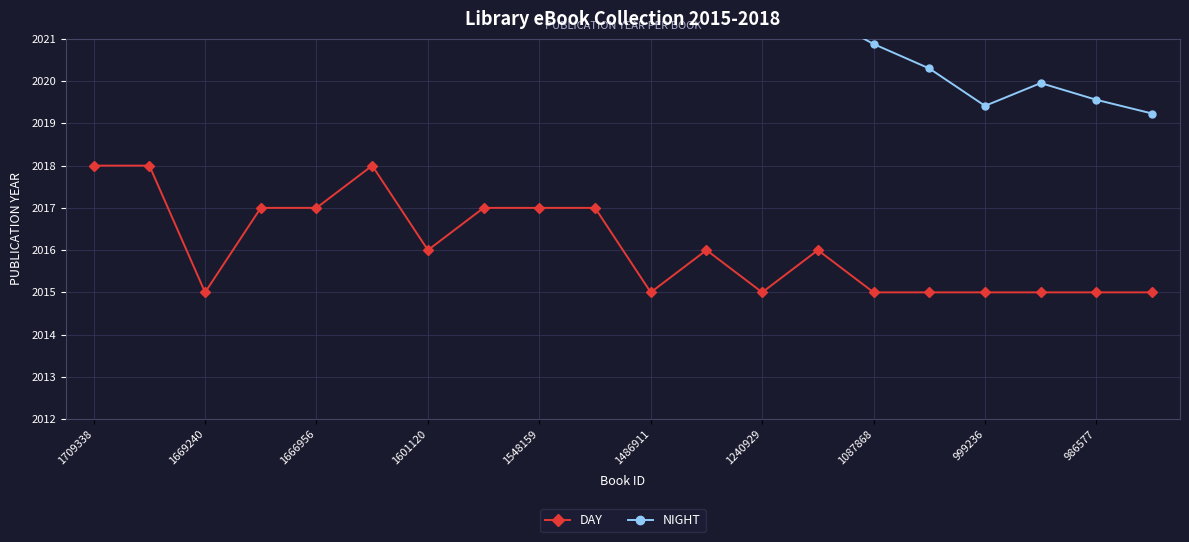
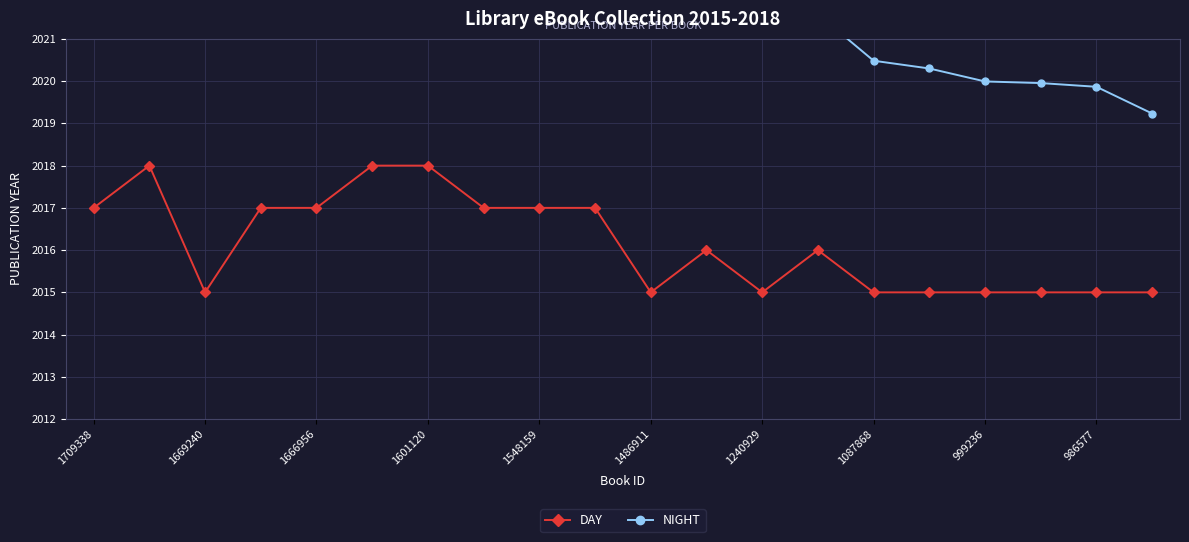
  {
    "DAY": {
-     "1709338": 2018,
+     "1709338": 2017,
      "1669240": 2015,
      "1666956": 2017,
-     "1601120": 2016,
+     "1601120": 2018,
      "1548159": 2017,
      "1486911": 2015,
      "1240929": 2015,
      "1087868": 2015,
      "999236": 2015,
      "986577": 2015
    },
    "NIGHT": {
-     "1087868": 2020.9,
-     "999236": 2019.4,
-     "986577": 2019.6
+     "1087868": 2020.5,
+     "999236": 2020.0,
+     "986577": 2019.9
    }
  }
